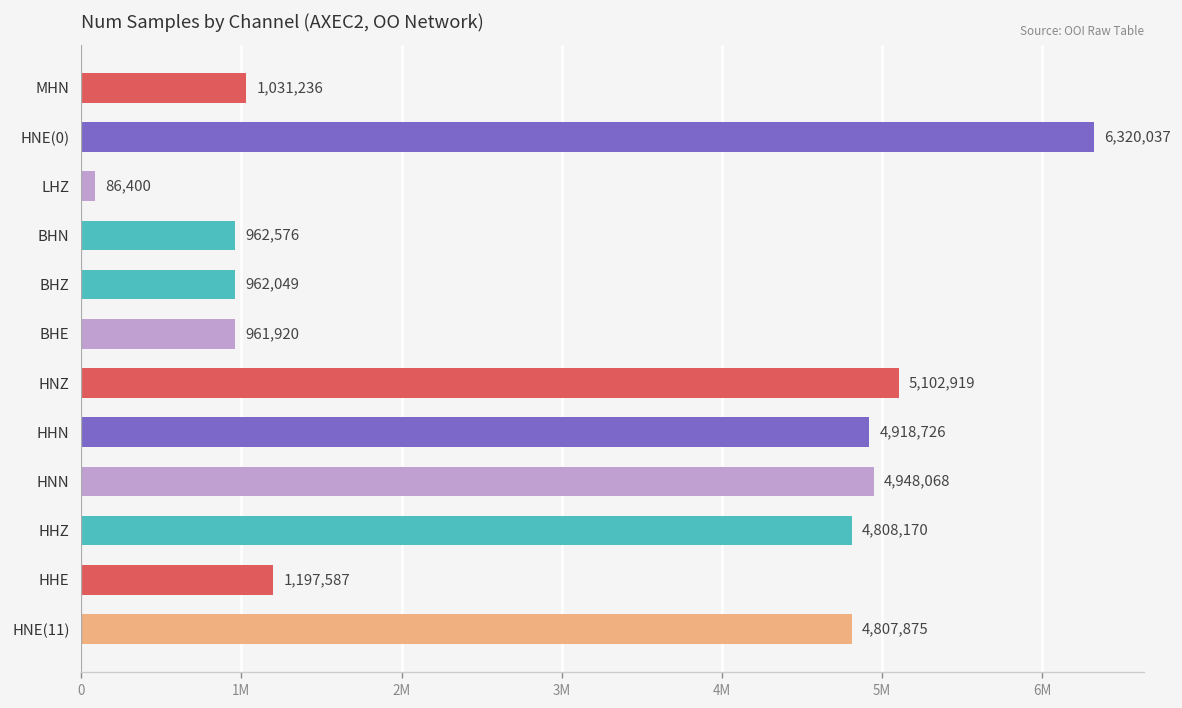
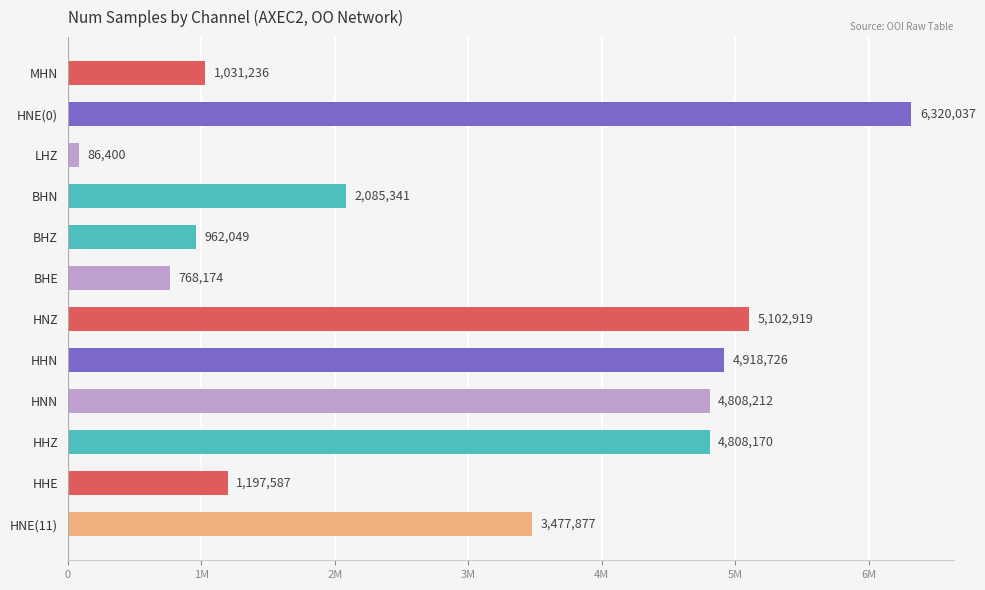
  {
    "MHN": "1,031,236",
    "HNE(0)": "6,320,037",
    "LHZ": "86,400",
-   "BHN": "962,576",
+   "BHN": "2,085,341",
    "BHZ": "962,049",
-   "BHE": "961,920",
+   "BHE": "768,174",
    "HNZ": "5,102,919",
    "HHN": "4,918,726",
-   "HNN": "4,948,068",
+   "HNN": "4,808,212",
    "HHZ": "4,808,170",
    "HHE": "1,197,587",
-   "HNE(11)": "4,807,875"
+   "HNE(11)": "3,477,877"
  }
